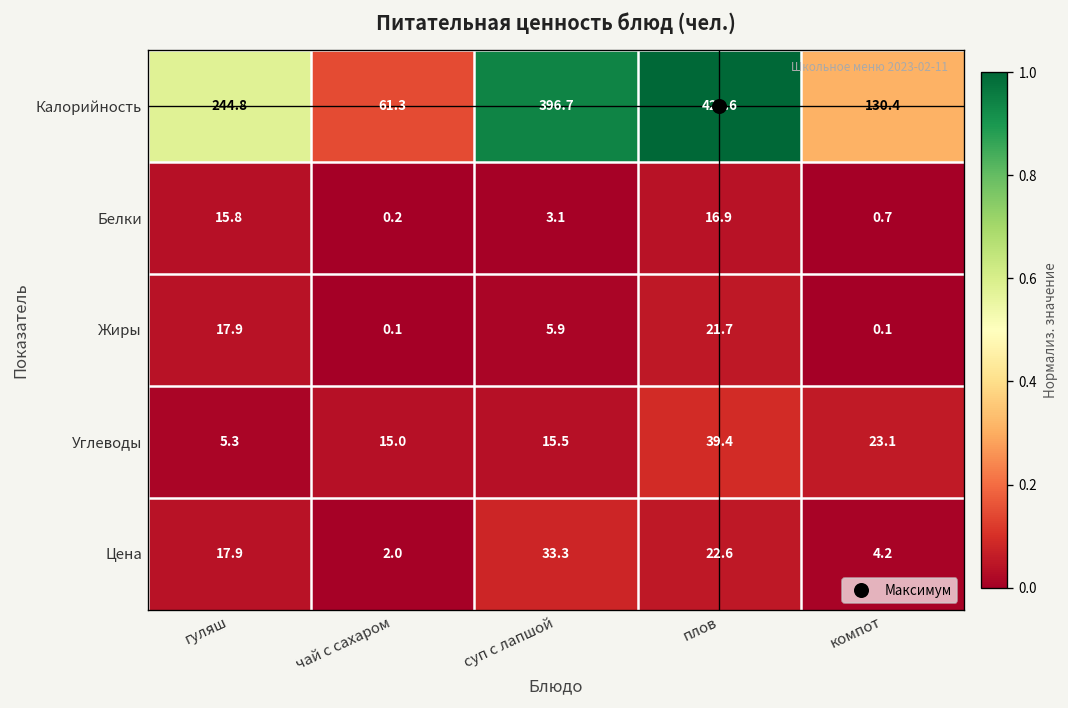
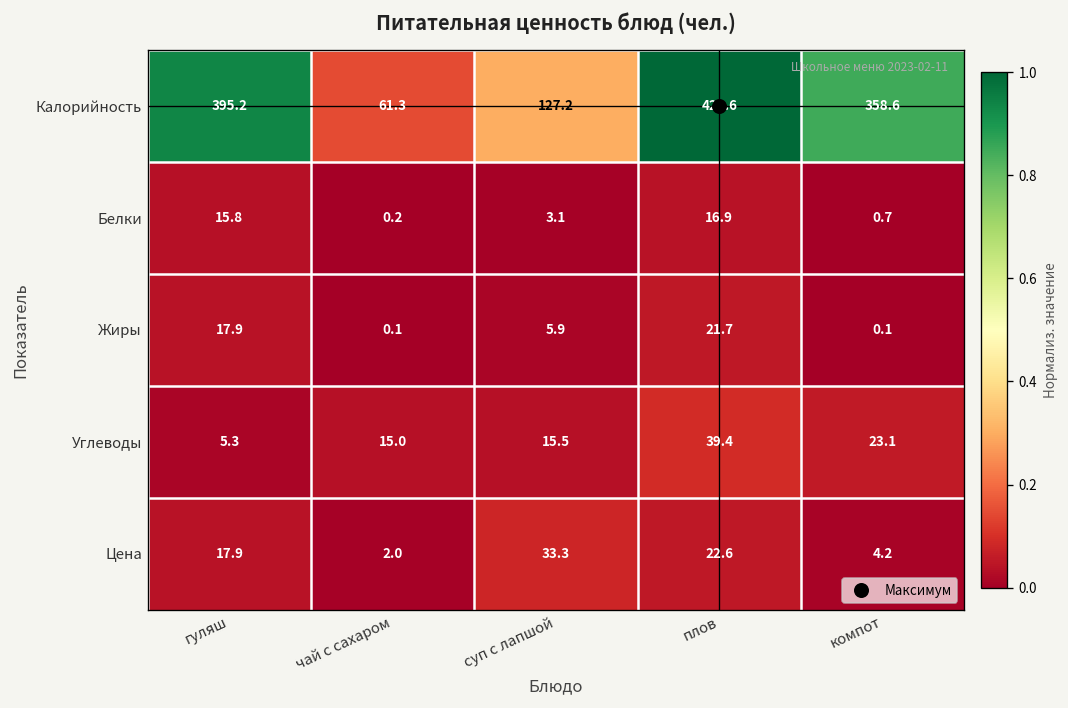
  {
    "Калорийность": {
-     "гуляш": 244.8,
+     "гуляш": 395.2,
      "чай с сахаром": 61.3,
-     "суп с лапшой": 396.7,
-     "компот": 130.4
+     "суп с лапшой": 127.2,
+     "компот": 358.6
    },
    "Белки": {
      "гуляш": 15.8,
      "чай с сахаром": 0.2,
      "суп с лапшой": 3.1,
      "плов": 16.9,
      "компот": 0.7
    },
    "Жиры": {
      "гуляш": 17.9,
      "чай с сахаром": 0.1,
      "суп с лапшой": 5.9,
      "плов": 21.7,
      "компот": 0.1
    },
    "Углеводы": {
      "гуляш": 5.3,
      "чай с сахаром": 15.0,
      "суп с лапшой": 15.5,
      "плов": 39.4,
      "компот": 23.1
    },
    "Цена": {
      "гуляш": 17.9,
      "чай с сахаром": 2.0,
      "суп с лапшой": 33.3,
      "плов": 22.6,
      "компот": 4.2
    }
  }
